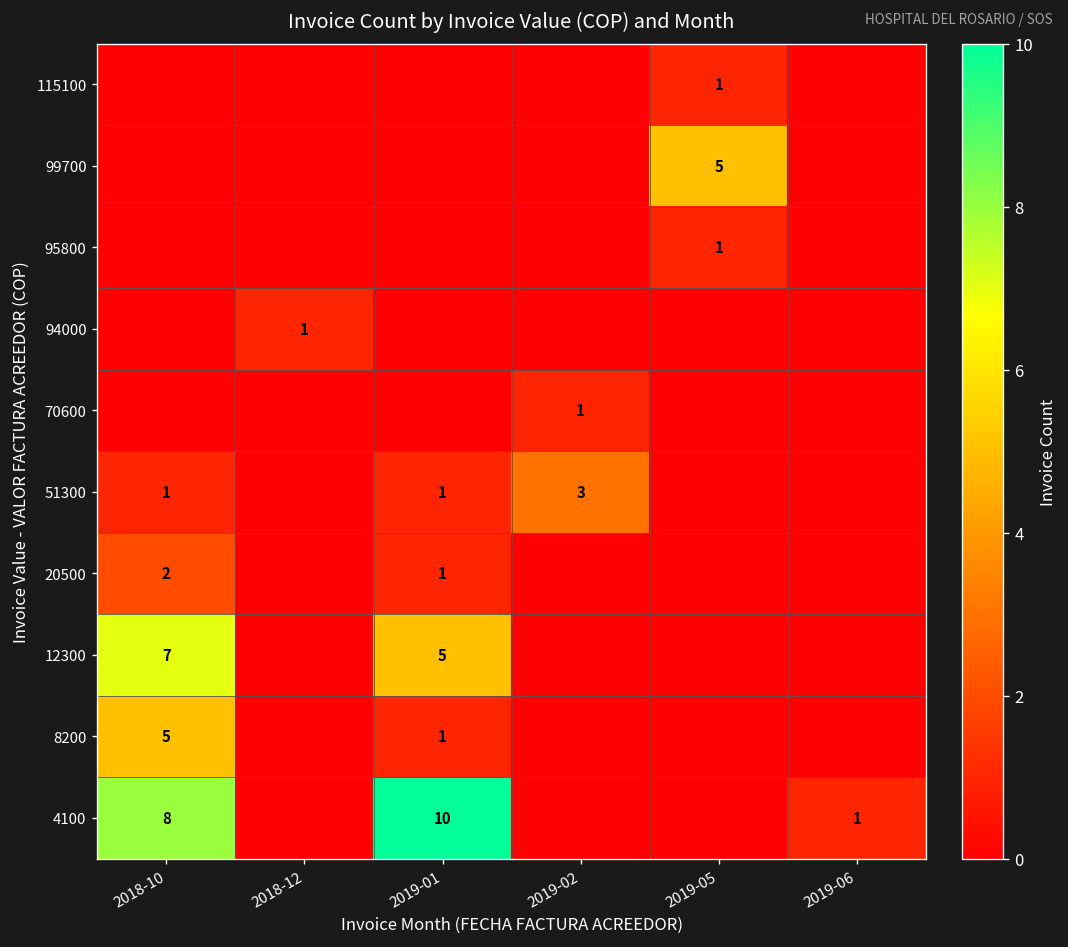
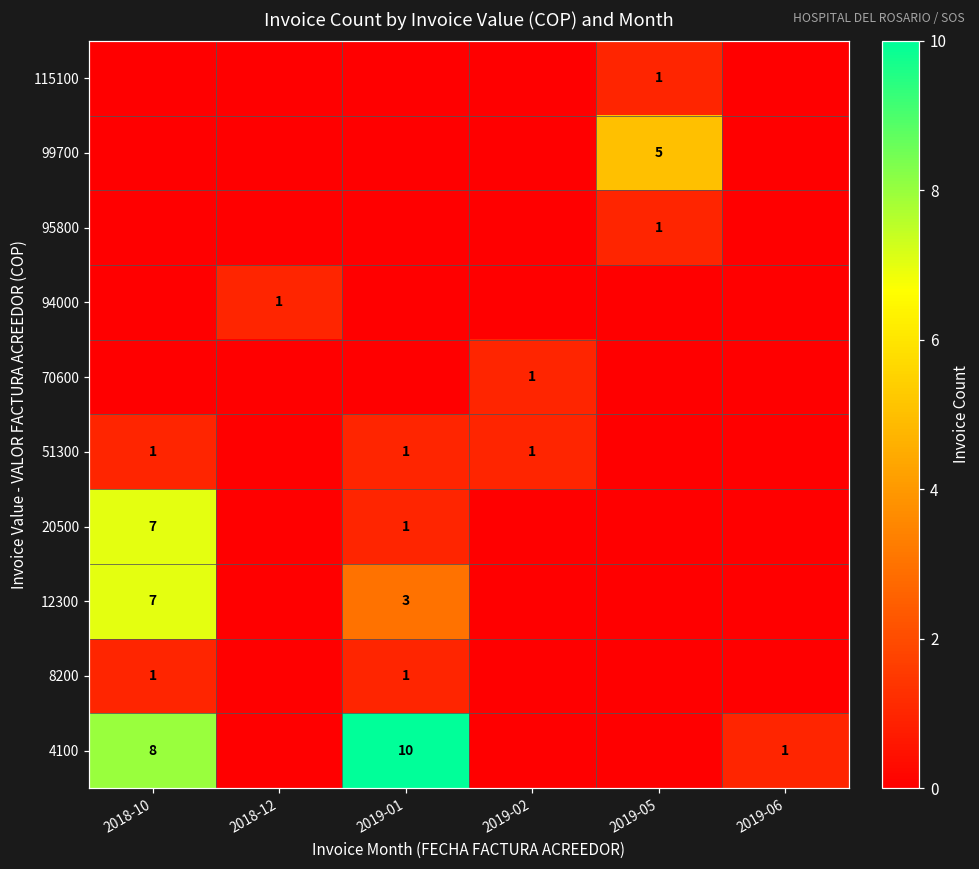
  {
    "115100": {
      "2019-05": 1
    },
    "99700": {
      "2019-05": 5
    },
    "95800": {
      "2019-05": 1
    },
    "94000": {
      "2018-12": 1
    },
    "70600": {
      "2019-02": 1
    },
    "51300": {
      "2018-10": 1,
      "2019-01": 1,
-     "2019-02": 3
+     "2019-02": 1
    },
    "20500": {
-     "2018-10": 2,
+     "2018-10": 7,
      "2019-01": 1
    },
    "12300": {
      "2018-10": 7,
-     "2019-01": 5
+     "2019-01": 3
    },
    "8200": {
-     "2018-10": 5,
+     "2018-10": 1,
      "2019-01": 1
    },
    "4100": {
      "2018-10": 8,
      "2019-01": 10,
      "2019-06": 1
    }
  }
